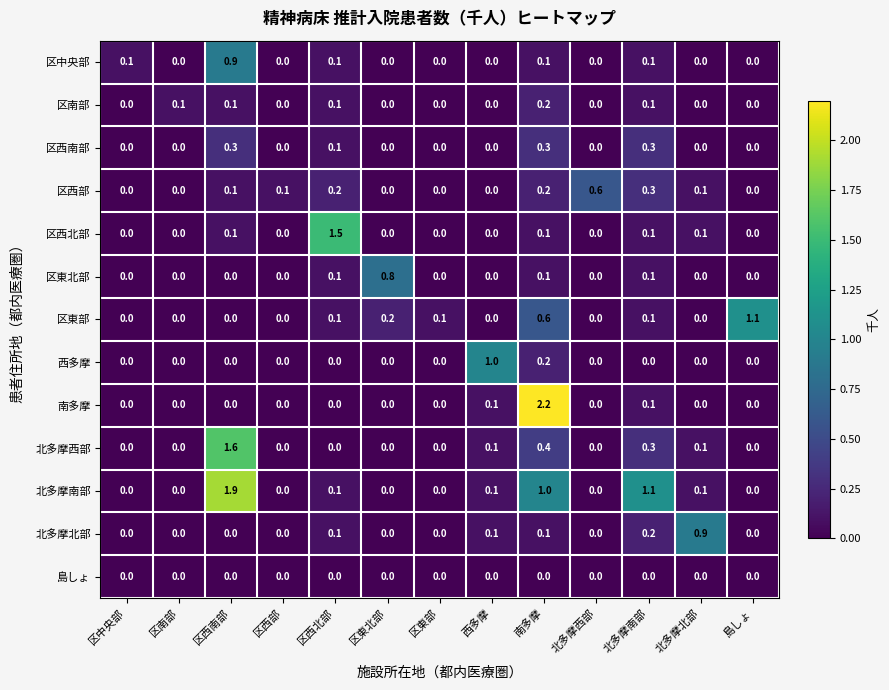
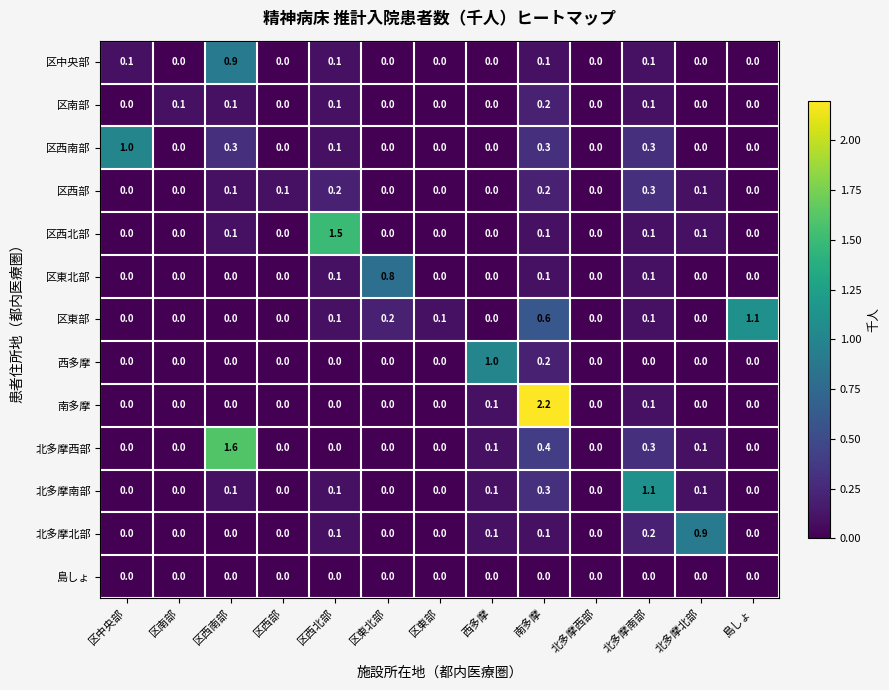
  {
    "区中央部": {
      "区中央部": 0.1,
      "区南部": 0.0,
      "区西南部": 0.9,
      "区西部": 0.0,
      "区西北部": 0.1,
      "区東北部": 0.0,
      "区東部": 0.0,
      "西多摩": 0.0,
      "南多摩": 0.1,
      "北多摩西部": 0.0,
      "北多摩南部": 0.1,
      "北多摩北部": 0.0,
      "島しょ": 0.0
    },
    "区南部": {
      "区中央部": 0.0,
      "区南部": 0.1,
      "区西南部": 0.1,
      "区西部": 0.0,
      "区西北部": 0.1,
      "区東北部": 0.0,
      "区東部": 0.0,
      "西多摩": 0.0,
      "南多摩": 0.2,
      "北多摩西部": 0.0,
      "北多摩南部": 0.1,
      "北多摩北部": 0.0,
      "島しょ": 0.0
    },
    "区西南部": {
-     "区中央部": 0.0,
+     "区中央部": 1.0,
      "区南部": 0.0,
      "区西南部": 0.3,
      "区西部": 0.0,
      "区西北部": 0.1,
      "区東北部": 0.0,
      "区東部": 0.0,
      "西多摩": 0.0,
      "南多摩": 0.3,
      "北多摩西部": 0.0,
      "北多摩南部": 0.3,
      "北多摩北部": 0.0,
      "島しょ": 0.0
    },
    "区西部": {
      "区中央部": 0.0,
      "区南部": 0.0,
      "区西南部": 0.1,
      "区西部": 0.1,
      "区西北部": 0.2,
      "区東北部": 0.0,
      "区東部": 0.0,
      "西多摩": 0.0,
      "南多摩": 0.2,
-     "北多摩西部": 0.6,
+     "北多摩西部": 0.0,
      "北多摩南部": 0.3,
      "北多摩北部": 0.1,
      "島しょ": 0.0
    },
    "区西北部": {
      "区中央部": 0.0,
      "区南部": 0.0,
      "区西南部": 0.1,
      "区西部": 0.0,
      "区西北部": 1.5,
      "区東北部": 0.0,
      "区東部": 0.0,
      "西多摩": 0.0,
      "南多摩": 0.1,
      "北多摩西部": 0.0,
      "北多摩南部": 0.1,
      "北多摩北部": 0.1,
      "島しょ": 0.0
    },
    "区東北部": {
      "区中央部": 0.0,
      "区南部": 0.0,
      "区西南部": 0.0,
      "区西部": 0.0,
      "区西北部": 0.1,
      "区東北部": 0.8,
      "区東部": 0.0,
      "西多摩": 0.0,
      "南多摩": 0.1,
      "北多摩西部": 0.0,
      "北多摩南部": 0.1,
      "北多摩北部": 0.0,
      "島しょ": 0.0
    },
    "区東部": {
      "区中央部": 0.0,
      "区南部": 0.0,
      "区西南部": 0.0,
      "区西部": 0.0,
      "区西北部": 0.1,
      "区東北部": 0.2,
      "区東部": 0.1,
      "西多摩": 0.0,
      "南多摩": 0.6,
      "北多摩西部": 0.0,
      "北多摩南部": 0.1,
      "北多摩北部": 0.0,
      "島しょ": 1.1
    },
    "西多摩": {
      "区中央部": 0.0,
      "区南部": 0.0,
      "区西南部": 0.0,
      "区西部": 0.0,
      "区西北部": 0.0,
      "区東北部": 0.0,
      "区東部": 0.0,
      "西多摩": 1.0,
      "南多摩": 0.2,
      "北多摩西部": 0.0,
      "北多摩南部": 0.0,
      "北多摩北部": 0.0,
      "島しょ": 0.0
    },
    "南多摩": {
      "区中央部": 0.0,
      "区南部": 0.0,
      "区西南部": 0.0,
      "区西部": 0.0,
      "区西北部": 0.0,
      "区東北部": 0.0,
      "区東部": 0.0,
      "西多摩": 0.1,
      "南多摩": 2.2,
      "北多摩西部": 0.0,
      "北多摩南部": 0.1,
      "北多摩北部": 0.0,
      "島しょ": 0.0
    },
    "北多摩西部": {
      "区中央部": 0.0,
      "区南部": 0.0,
      "区西南部": 1.6,
      "区西部": 0.0,
      "区西北部": 0.0,
      "区東北部": 0.0,
      "区東部": 0.0,
      "西多摩": 0.1,
      "南多摩": 0.4,
      "北多摩西部": 0.0,
      "北多摩南部": 0.3,
      "北多摩北部": 0.1,
      "島しょ": 0.0
    },
    "北多摩南部": {
      "区中央部": 0.0,
      "区南部": 0.0,
-     "区西南部": 1.9,
+     "区西南部": 0.1,
      "区西部": 0.0,
      "区西北部": 0.1,
      "区東北部": 0.0,
      "区東部": 0.0,
      "西多摩": 0.1,
-     "南多摩": 1.0,
+     "南多摩": 0.3,
      "北多摩西部": 0.0,
      "北多摩南部": 1.1,
      "北多摩北部": 0.1,
      "島しょ": 0.0
    },
    "北多摩北部": {
      "区中央部": 0.0,
      "区南部": 0.0,
      "区西南部": 0.0,
      "区西部": 0.0,
      "区西北部": 0.1,
      "区東北部": 0.0,
      "区東部": 0.0,
      "西多摩": 0.1,
      "南多摩": 0.1,
      "北多摩西部": 0.0,
      "北多摩南部": 0.2,
      "北多摩北部": 0.9,
      "島しょ": 0.0
    },
    "島しょ": {
      "区中央部": 0.0,
      "区南部": 0.0,
      "区西南部": 0.0,
      "区西部": 0.0,
      "区西北部": 0.0,
      "区東北部": 0.0,
      "区東部": 0.0,
      "西多摩": 0.0,
      "南多摩": 0.0,
      "北多摩西部": 0.0,
      "北多摩南部": 0.0,
      "北多摩北部": 0.0,
      "島しょ": 0.0
    }
  }
